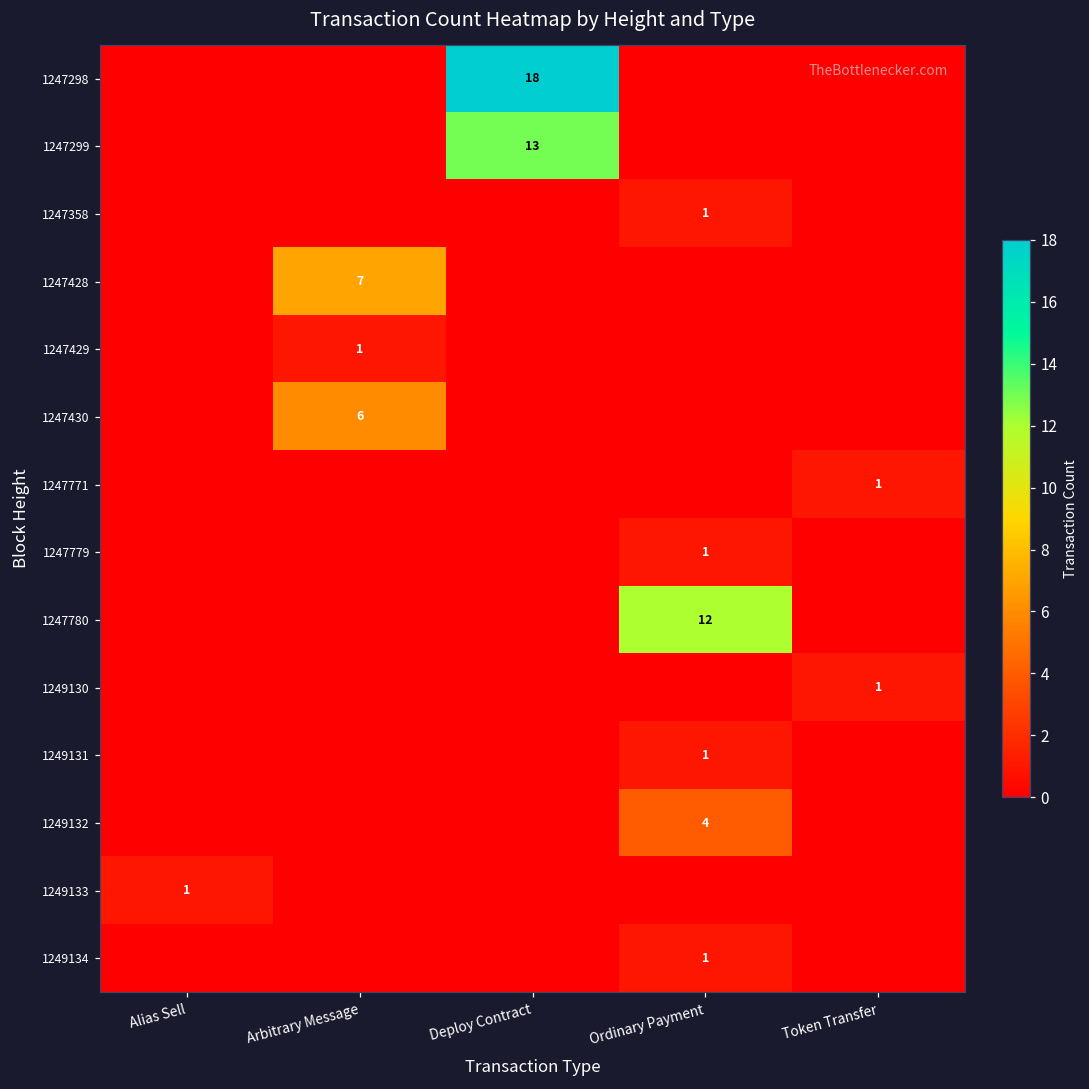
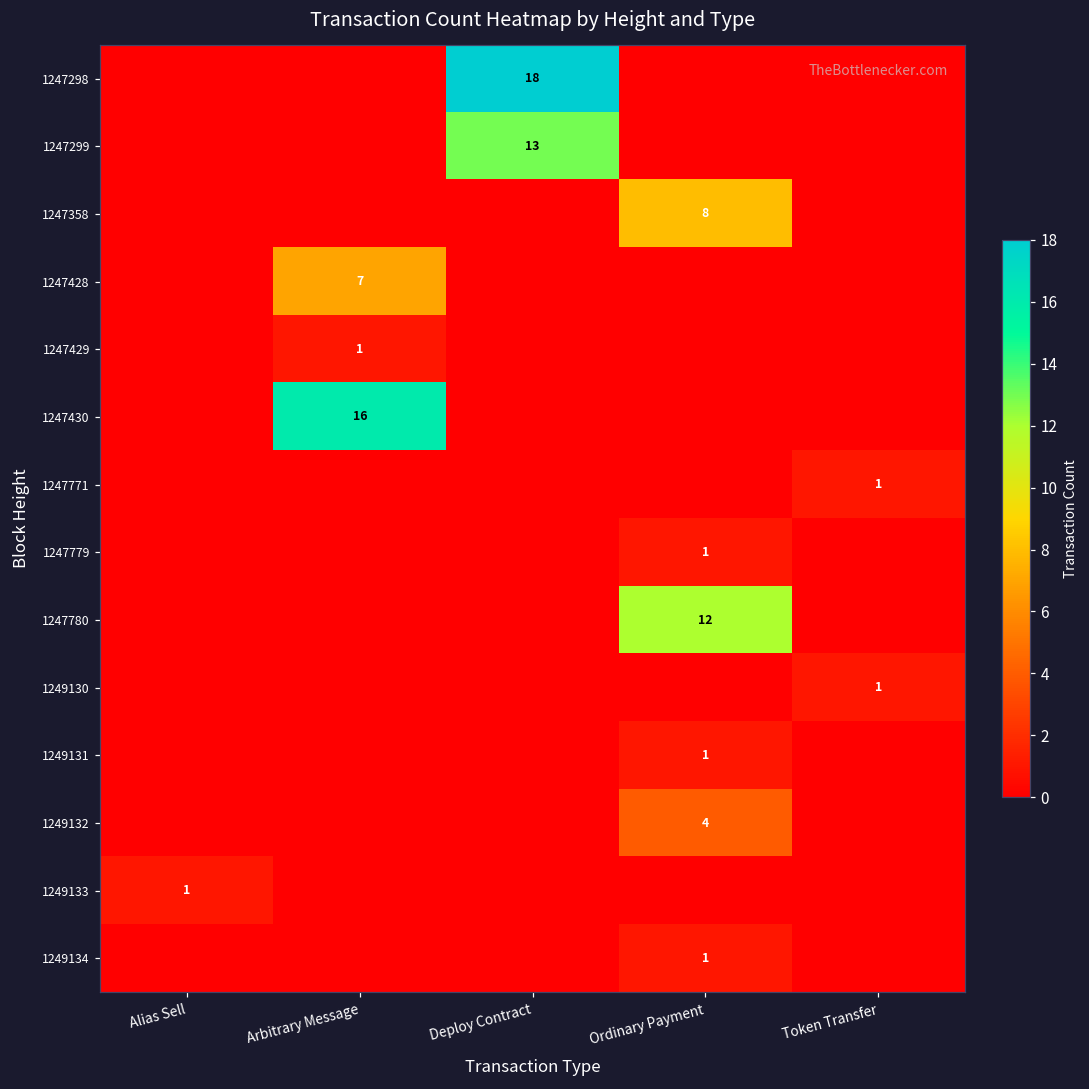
  {
    "1247298": {
      "Deploy Contract": 18
    },
    "1247299": {
      "Deploy Contract": 13
    },
    "1247358": {
-     "Ordinary Payment": 1
+     "Ordinary Payment": 8
    },
    "1247428": {
      "Arbitrary Message": 7
    },
    "1247429": {
      "Arbitrary Message": 1
    },
    "1247430": {
-     "Arbitrary Message": 6
+     "Arbitrary Message": 16
    },
    "1247771": {
      "Token Transfer": 1
    },
    "1247779": {
      "Ordinary Payment": 1
    },
    "1247780": {
      "Ordinary Payment": 12
    },
    "1249130": {
      "Token Transfer": 1
    },
    "1249131": {
      "Ordinary Payment": 1
    },
    "1249132": {
      "Ordinary Payment": 4
    },
    "1249133": {
      "Alias Sell": 1
    },
    "1249134": {
      "Ordinary Payment": 1
    }
  }
